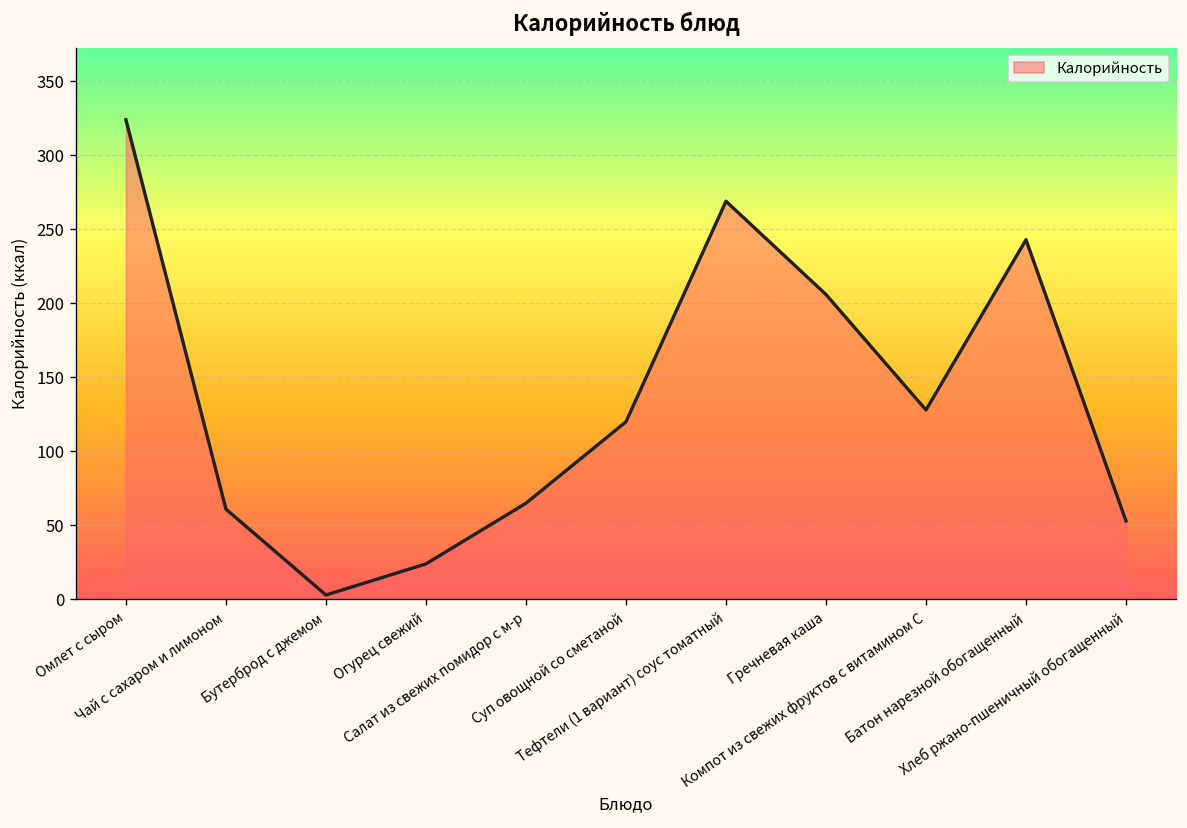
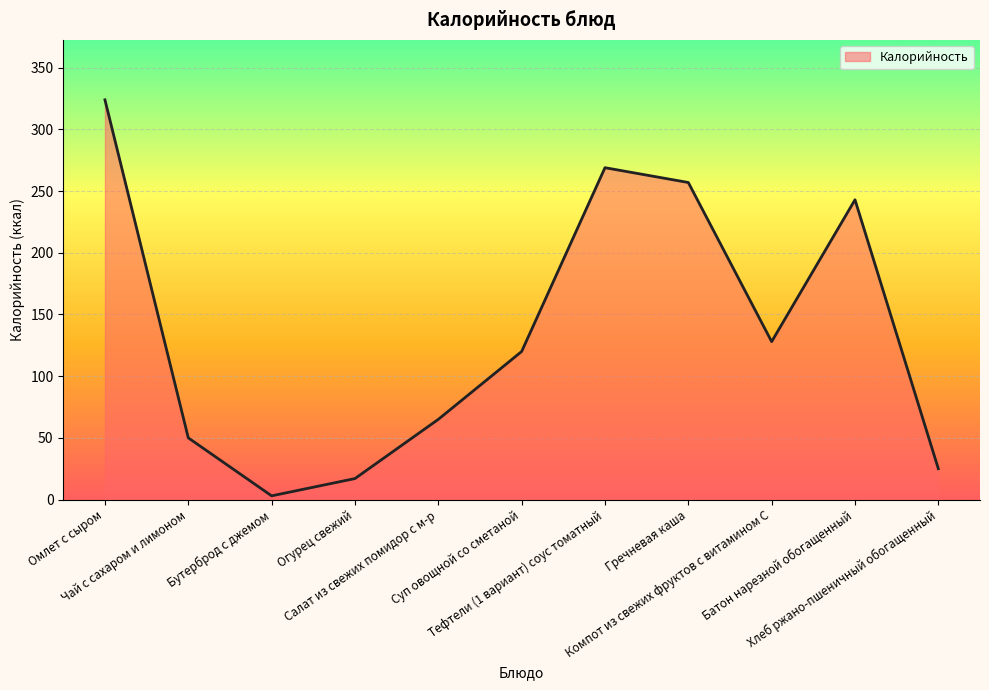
  {
    "Омлет с сыром": 324,
-   "Чай с сахаром и лимоном": 61,
+   "Чай с сахаром и лимоном": 50,
    "Бутерброд с джемом": 3,
-   "Огурец свежий": 24,
+   "Огурец свежий": 17,
    "Салат из свежих помидор с м-р": 65,
    "Суп овощной со сметаной": 120,
    "Тефтели (1 вариант) соус томатный": 269,
-   "Гречневая каша": 206,
+   "Гречневая каша": 257,
    "Компот из свежих фруктов с витамином С": 128,
    "Батон нарезной обогащенный": 243,
-   "Хлеб ржано-пшеничный обогащенный": 53
+   "Хлеб ржано-пшеничный обогащенный": 25
  }
